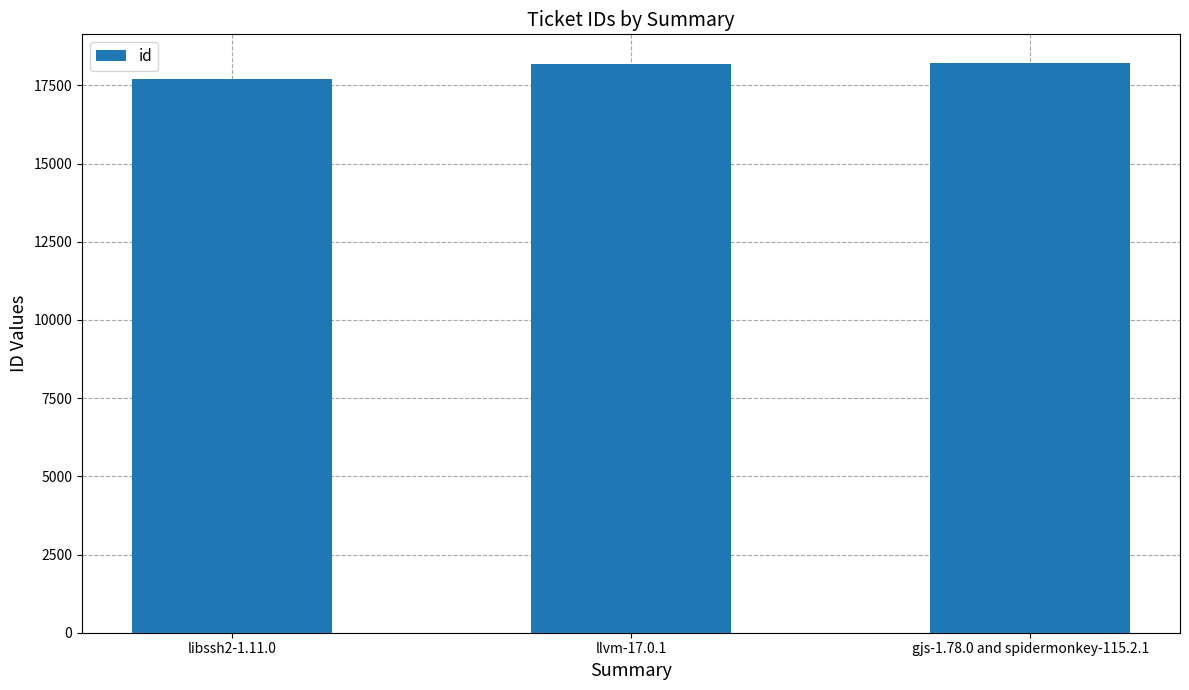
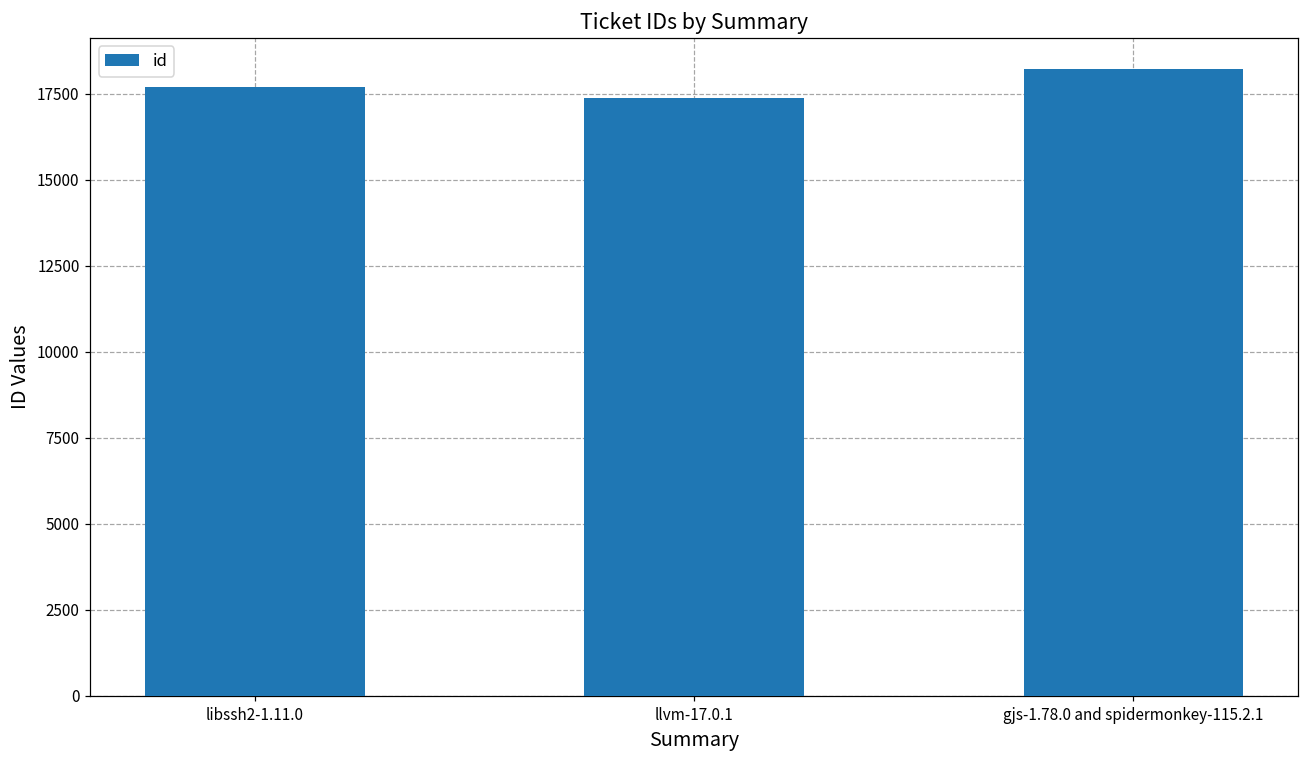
  {
    "libssh2-1.11.0": 17700,
-   "llvm-17.0.1": 18200,
+   "llvm-17.0.1": 17400,
    "gjs-1.78.0 and spidermonkey-115.2.1": 18200
  }
